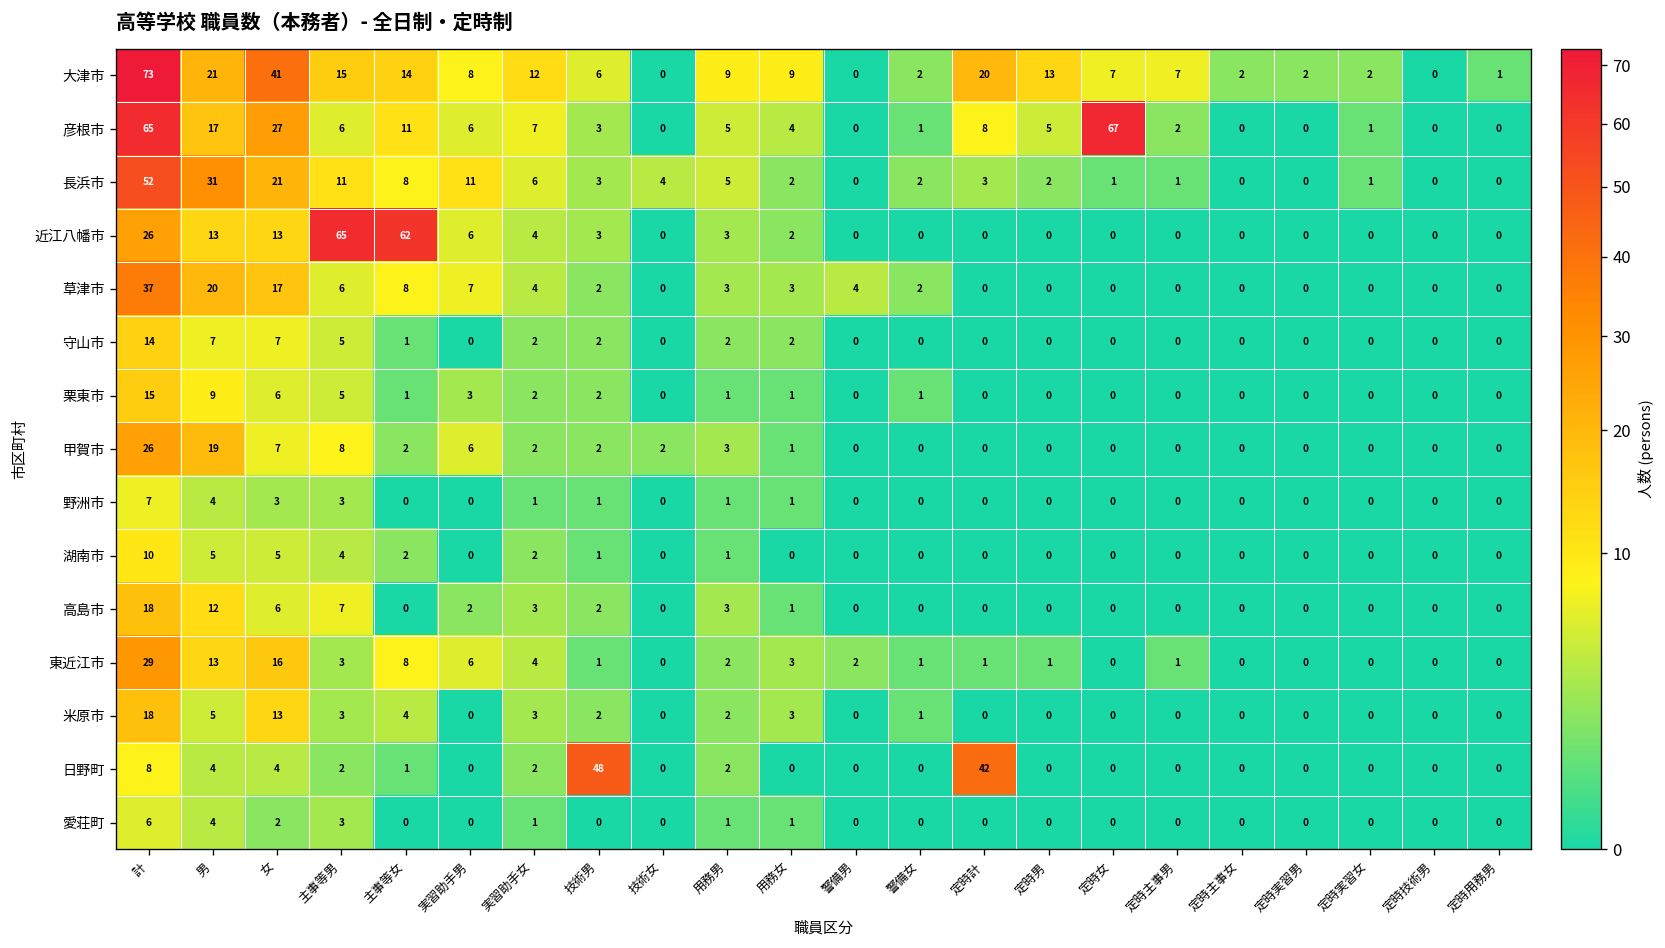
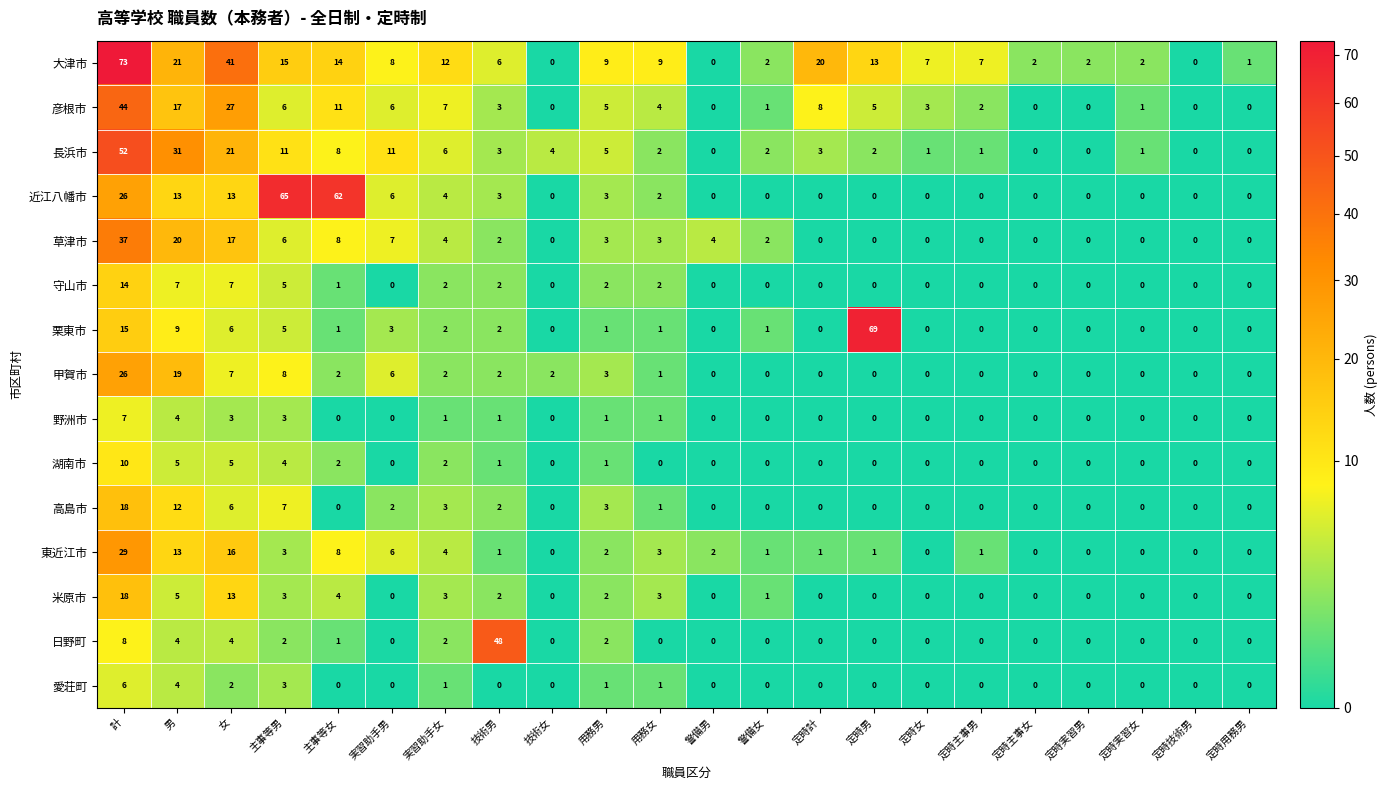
  {
    "彦根市": {
-     "計": 65,
+     "計": 44,
      "男": 17,
      "女": 27,
      "主事等男": 6,
      "主事等女": 11,
      "実習助手男": 6,
      "実習助手女": 7,
      "技術男": 3,
      "技術女": 0,
      "用務男": 5,
      "用務女": 4,
      "警備男": 0,
      "警備女": 1,
      "定時計": 8,
      "定時男": 5,
-     "定時女": 67,
+     "定時女": 3,
      "定時主事男": 2,
      "定時主事女": 0,
      "定時実習男": 0,
      "定時実習女": 1,
      "定時技術男": 0,
      "定時用務男": 0
    },
    "栗東市": {
      "計": 15,
      "男": 9,
      "女": 6,
      "主事等男": 5,
      "主事等女": 1,
      "実習助手男": 3,
      "実習助手女": 2,
      "技術男": 2,
      "技術女": 0,
      "用務男": 1,
      "用務女": 1,
      "警備男": 0,
      "警備女": 1,
      "定時計": 0,
-     "定時男": 0,
+     "定時男": 69,
      "定時女": 0,
      "定時主事男": 0,
      "定時主事女": 0,
      "定時実習男": 0,
      "定時実習女": 0,
      "定時技術男": 0,
      "定時用務男": 0
    },
    "日野町": {
      "計": 8,
      "男": 4,
      "女": 4,
      "主事等男": 2,
      "主事等女": 1,
      "実習助手男": 0,
      "実習助手女": 2,
      "技術男": 48,
      "技術女": 0,
      "用務男": 2,
      "用務女": 0,
      "警備男": 0,
      "警備女": 0,
-     "定時計": 42,
+     "定時計": 0,
      "定時男": 0,
      "定時女": 0,
      "定時主事男": 0,
      "定時主事女": 0,
      "定時実習男": 0,
      "定時実習女": 0,
      "定時技術男": 0,
      "定時用務男": 0
    }
  }
